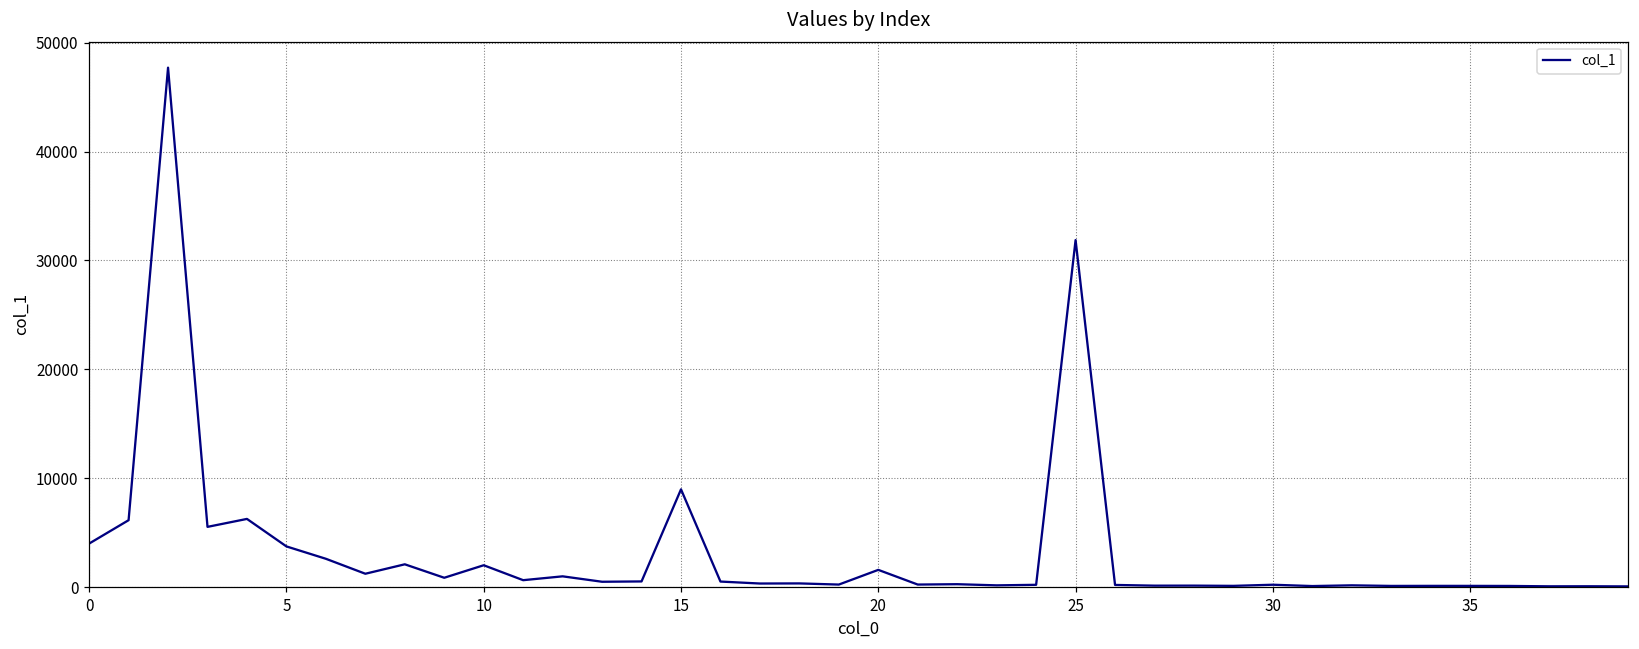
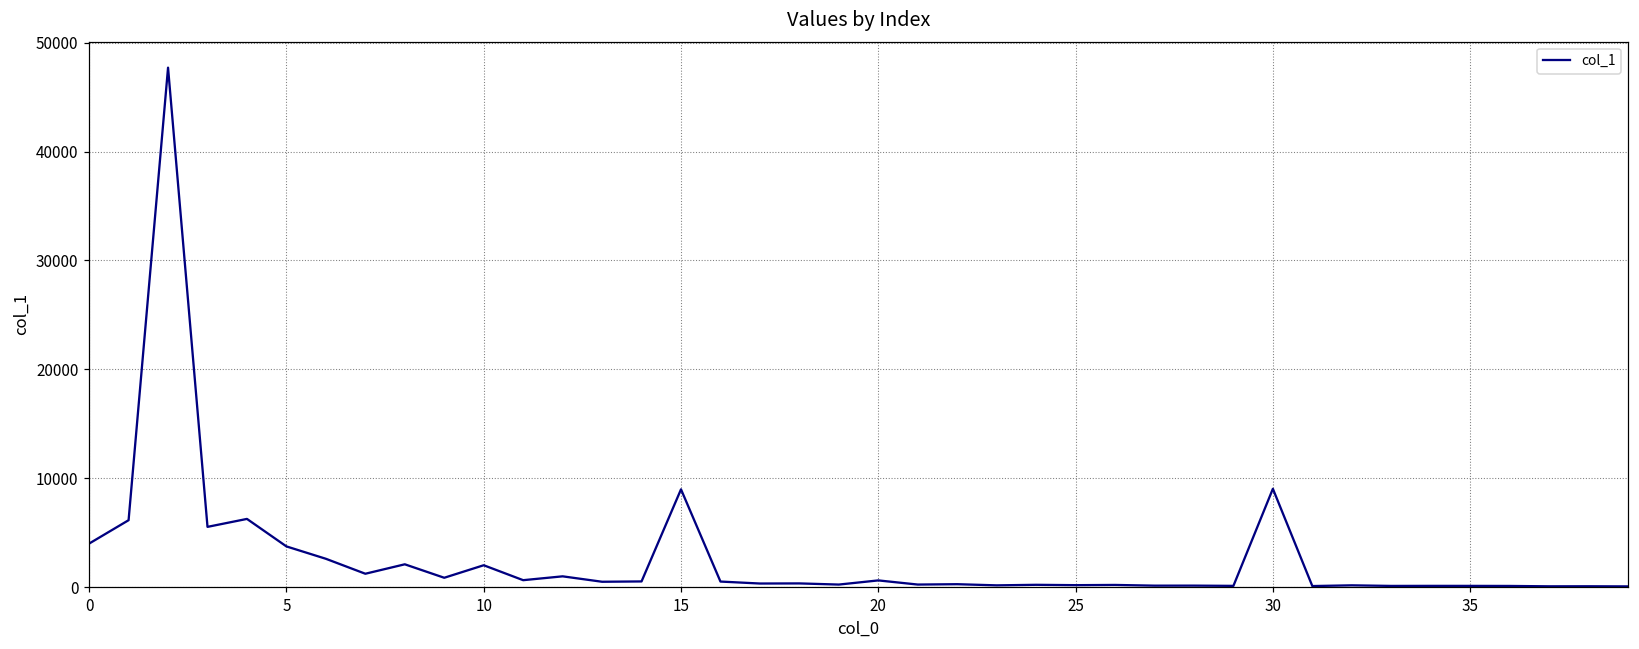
  {
    "0": 4000,
    "5": 4000,
    "10": 2000,
    "15": 9000,
-   "20": 2000,
-   "25": 32000,
-   "30": 0,
+   "20": 1000,
+   "25": 0,
+   "30": 9000,
    "35": 0
  }
